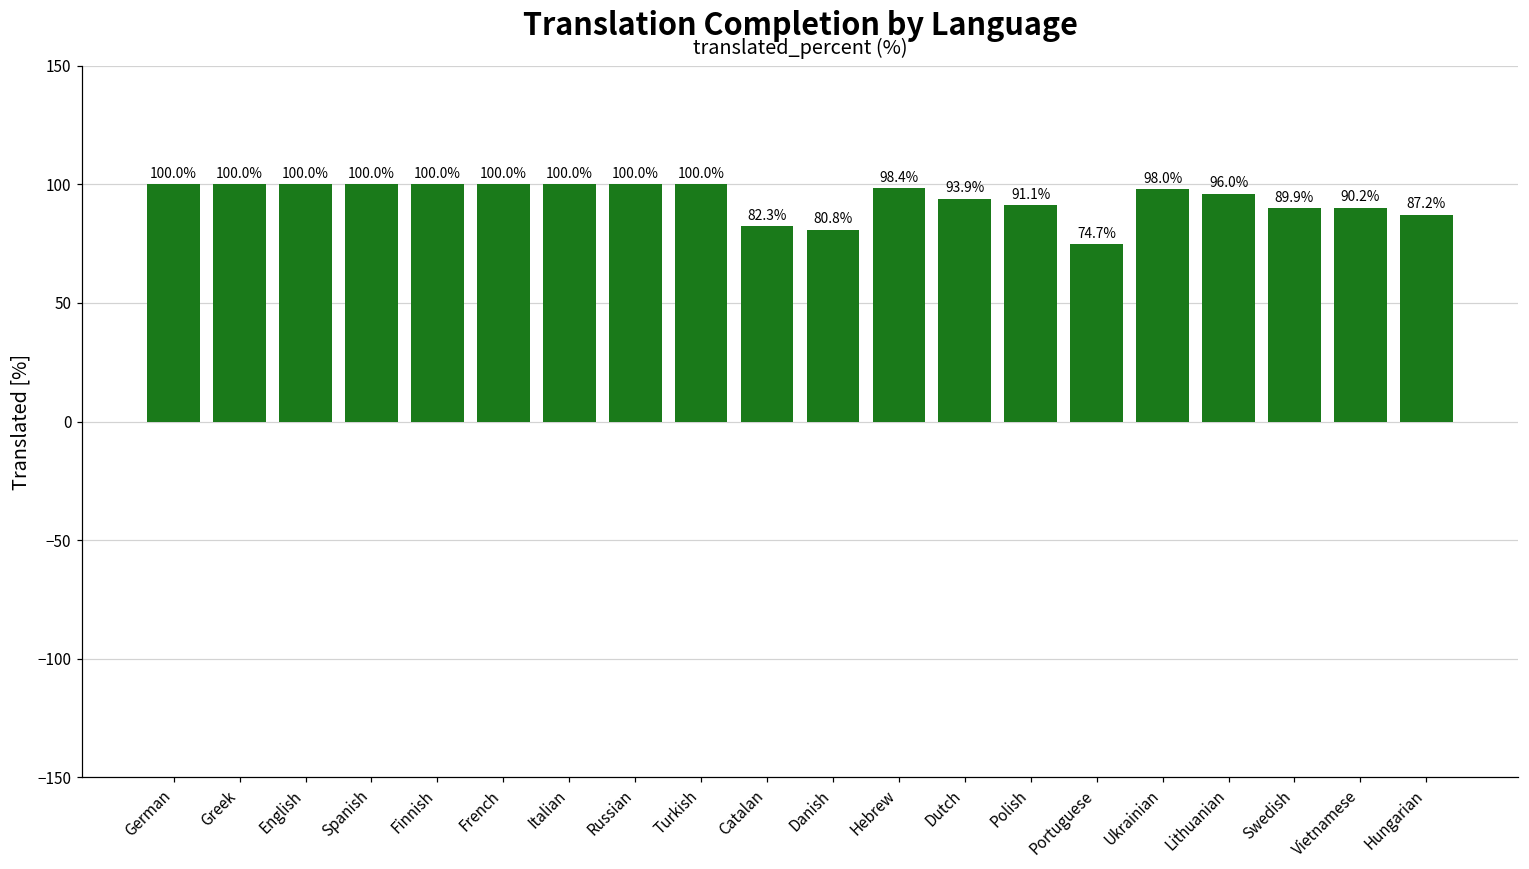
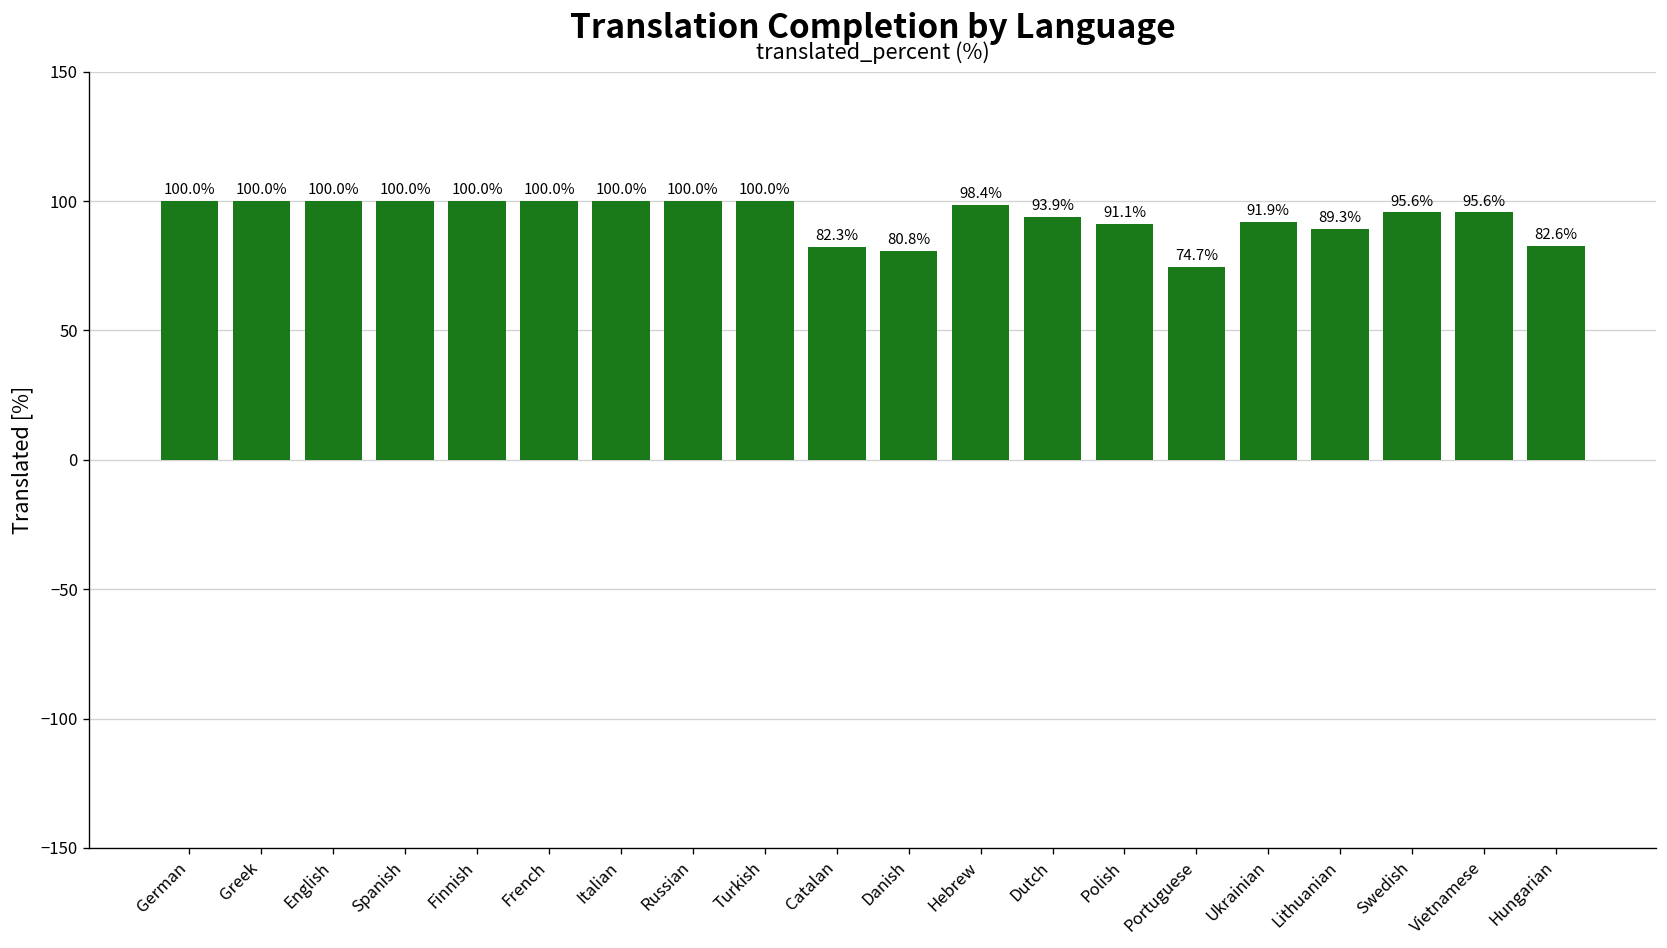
  {
    "German": "100.0%",
    "Greek": "100.0%",
    "English": "100.0%",
    "Spanish": "100.0%",
    "Finnish": "100.0%",
    "French": "100.0%",
    "Italian": "100.0%",
    "Russian": "100.0%",
    "Turkish": "100.0%",
    "Catalan": "82.3%",
    "Danish": "80.8%",
    "Hebrew": "98.4%",
    "Dutch": "93.9%",
    "Polish": "91.1%",
    "Portuguese": "74.7%",
-   "Ukrainian": "98.0%",
-   "Lithuanian": "96.0%",
-   "Swedish": "89.9%",
-   "Vietnamese": "90.2%",
-   "Hungarian": "87.2%"
+   "Ukrainian": "91.9%",
+   "Lithuanian": "89.3%",
+   "Swedish": "95.6%",
+   "Vietnamese": "95.6%",
+   "Hungarian": "82.6%"
  }
